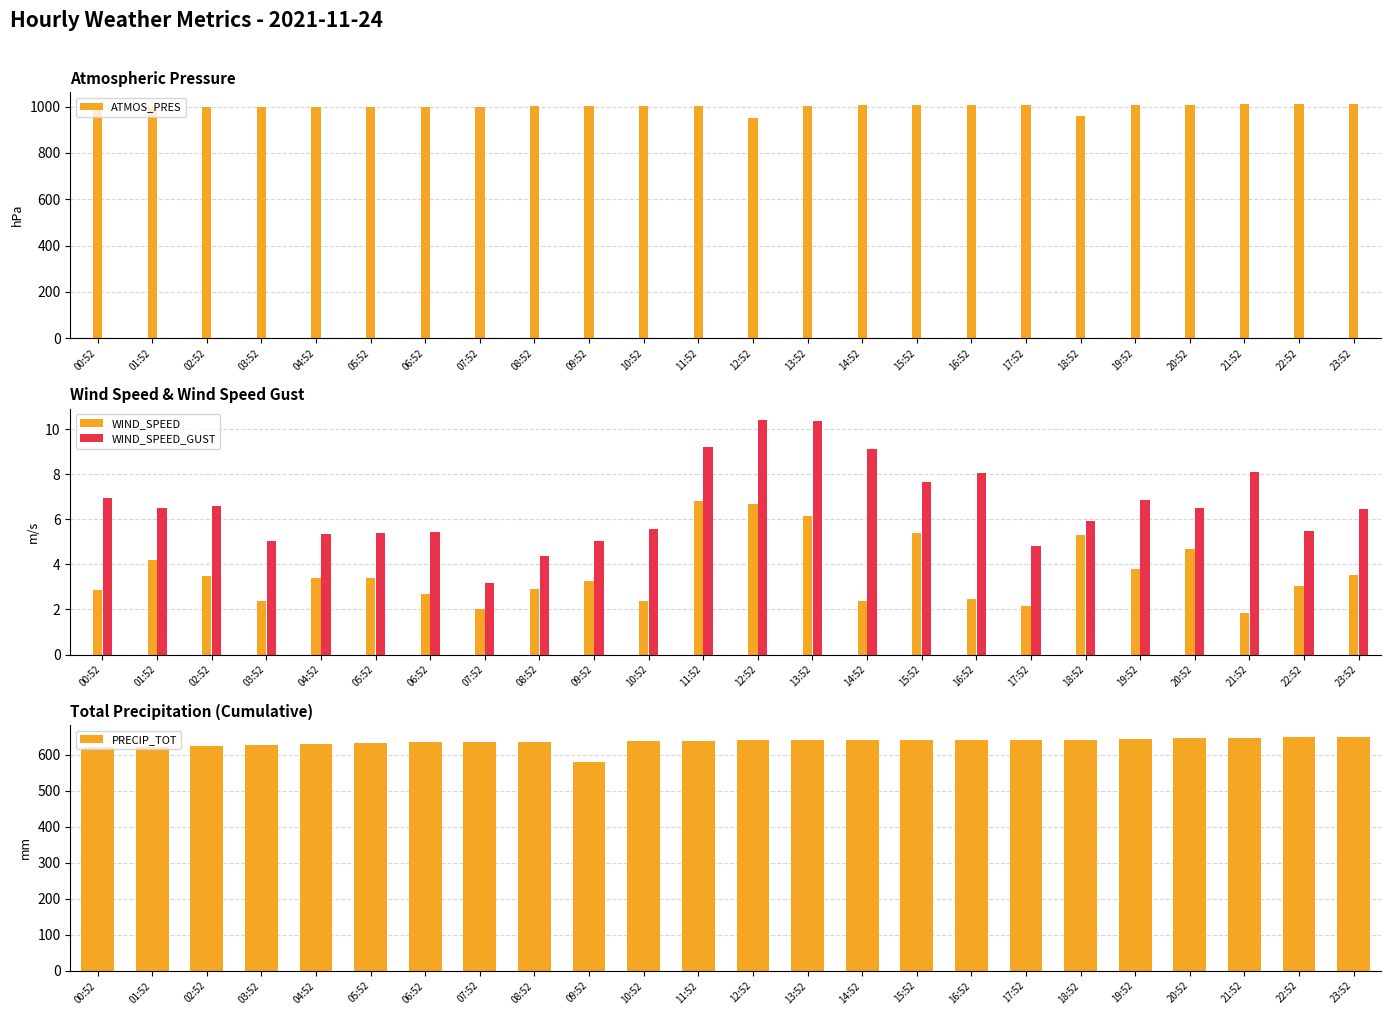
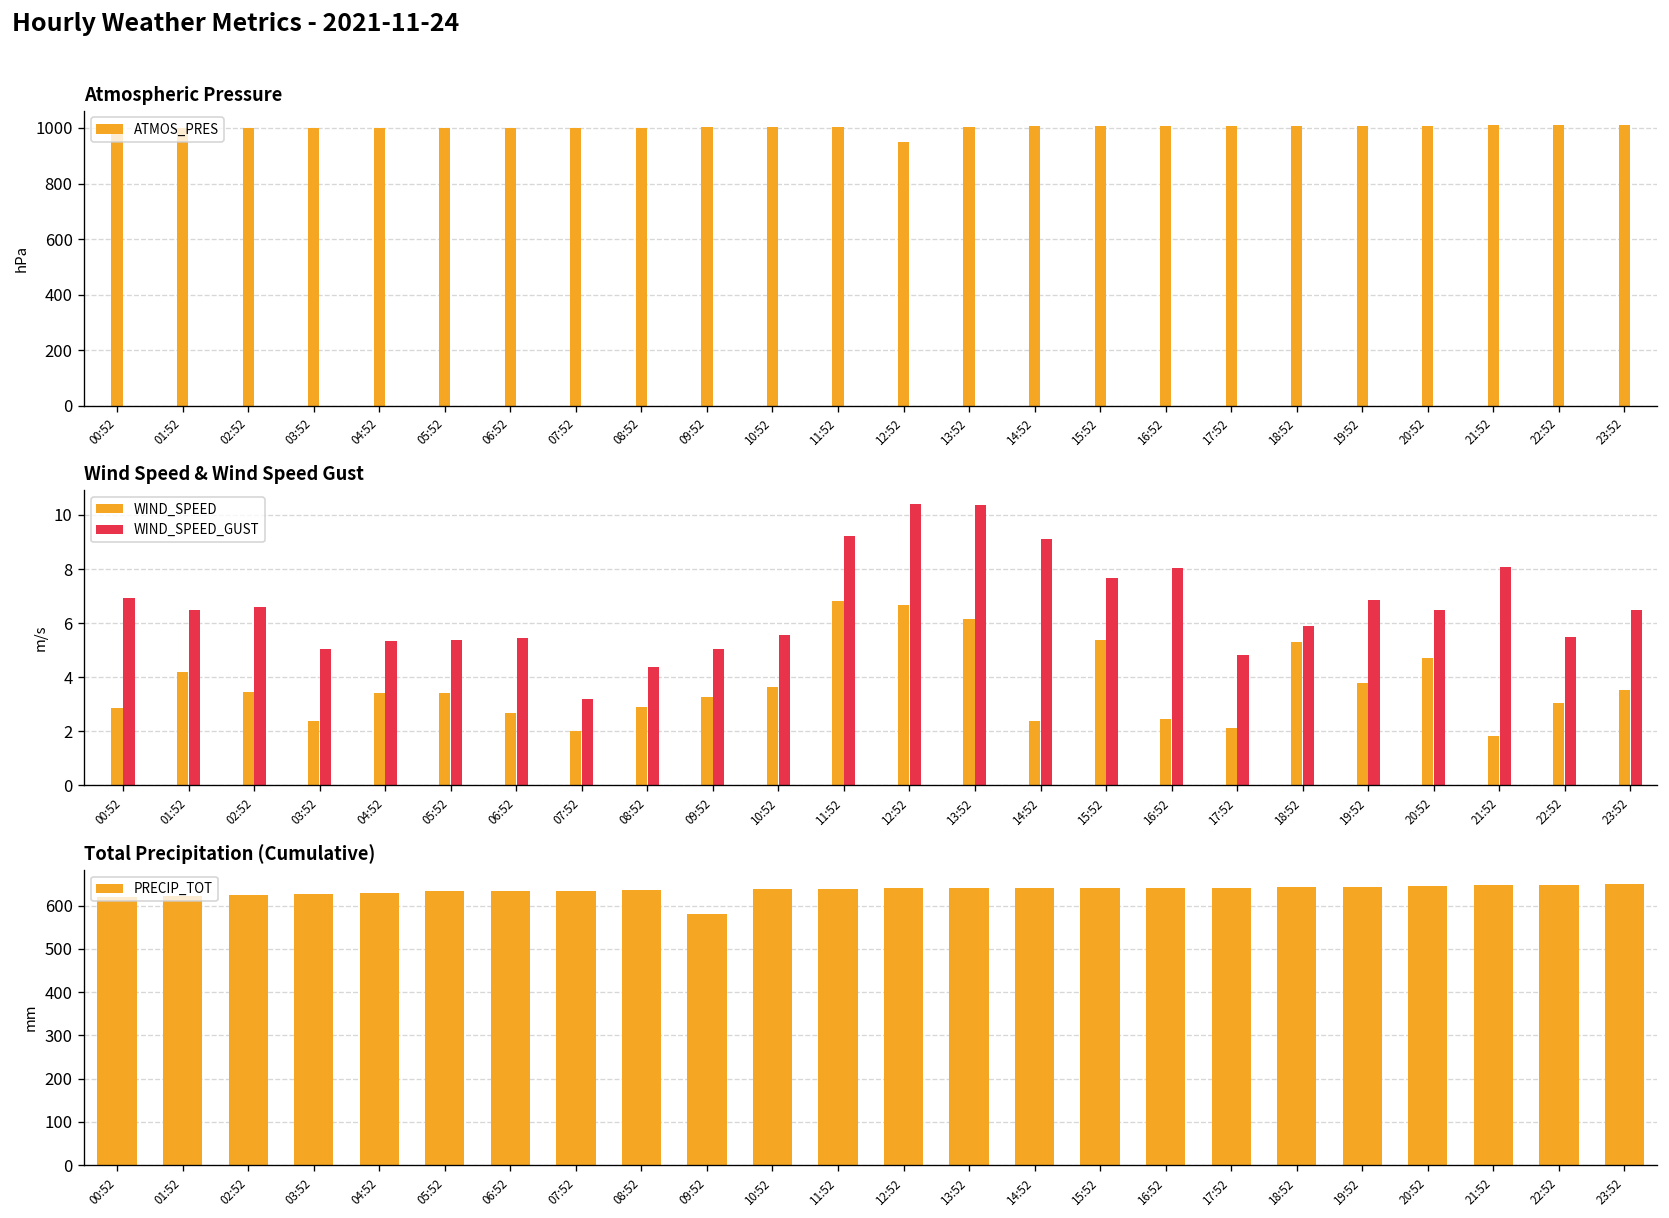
  {
    "Atmospheric Pressure": {
      "02:52": 1000,
      "03:52": 1000,
      "04:52": 1000,
      "05:52": 1000,
      "06:52": 1000,
      "07:52": 1000,
      "08:52": 1000,
      "09:52": 1000,
      "10:52": 1000,
      "11:52": 1000,
      "12:52": 950,
      "13:52": 1000,
      "14:52": 1010,
      "15:52": 1010,
      "16:52": 1010,
      "17:52": 1010,
-     "18:52": 960,
+     "18:52": 1010,
      "19:52": 1010,
      "20:52": 1010,
      "21:52": 1010,
      "22:52": 1010,
      "23:52": 1010
    },
    "Wind Speed & Wind Speed Gust": {
      "WIND_SPEED": {
        "00:52": 2.9,
        "01:52": 4.2,
        "02:52": 3.5,
        "03:52": 2.4,
        "04:52": 3.4,
        "05:52": 3.4,
        "06:52": 2.7,
        "07:52": 2.0,
        "08:52": 2.9,
        "09:52": 3.3,
-       "10:52": 2.4,
+       "10:52": 3.6,
        "11:52": 6.8,
        "12:52": 6.7,
        "13:52": 6.1,
        "14:52": 2.4,
        "15:52": 5.4,
        "16:52": 2.4,
        "17:52": 2.1,
        "18:52": 5.3,
        "19:52": 3.8,
        "20:52": 4.7,
        "21:52": 1.8,
        "22:52": 3.1,
        "23:52": 3.5
      },
      "WIND_SPEED_GUST": {
        "00:52": 6.9,
        "01:52": 6.5,
        "02:52": 6.6,
        "03:52": 5.1,
        "04:52": 5.3,
        "05:52": 5.4,
        "06:52": 5.4,
        "07:52": 3.2,
        "08:52": 4.4,
        "09:52": 5.1,
        "10:52": 5.6,
        "11:52": 9.2,
        "12:52": 10.4,
        "13:52": 10.4,
        "14:52": 9.1,
        "15:52": 7.7,
        "16:52": 8.1,
        "17:52": 4.8,
        "18:52": 5.9,
        "19:52": 6.9,
        "20:52": 6.5,
        "21:52": 8.1,
        "22:52": 5.5,
        "23:52": 6.5
      }
    },
    "Total Precipitation (Cumulative)": {
      "02:52": 620,
      "03:52": 630,
      "04:52": 630,
      "05:52": 630,
      "06:52": 630,
      "07:52": 630,
      "08:52": 640,
      "09:52": 580,
      "10:52": 640,
      "11:52": 640,
      "12:52": 640,
      "13:52": 640,
      "14:52": 640,
      "15:52": 640,
      "16:52": 640,
      "17:52": 640,
      "18:52": 640,
      "19:52": 640,
      "20:52": 650,
      "21:52": 650,
      "22:52": 650,
      "23:52": 650
    }
  }
